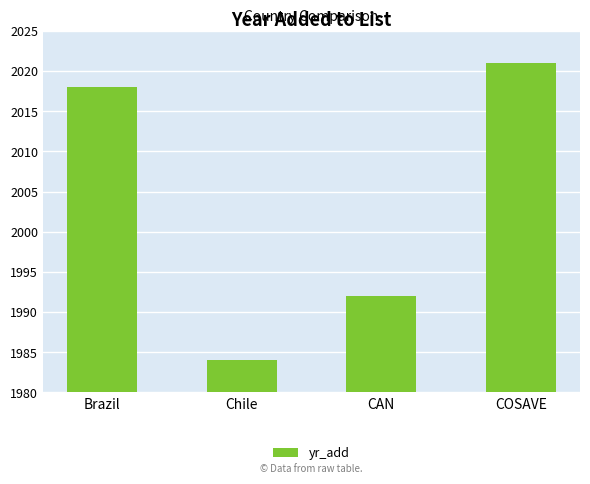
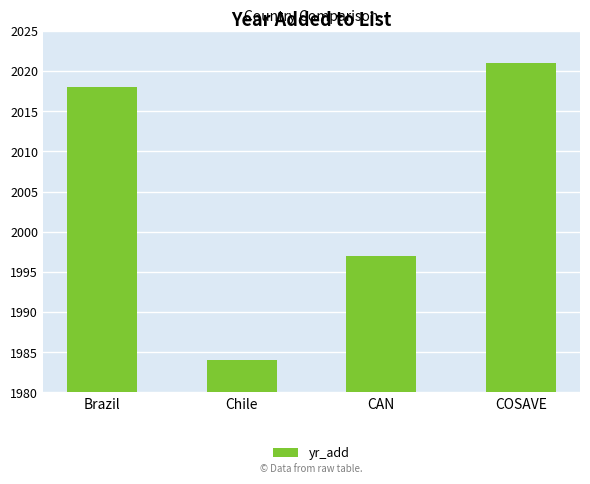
  {
    "Brazil": 2018,
    "Chile": 1984,
-   "CAN": 1992,
+   "CAN": 1997,
    "COSAVE": 2021
  }
